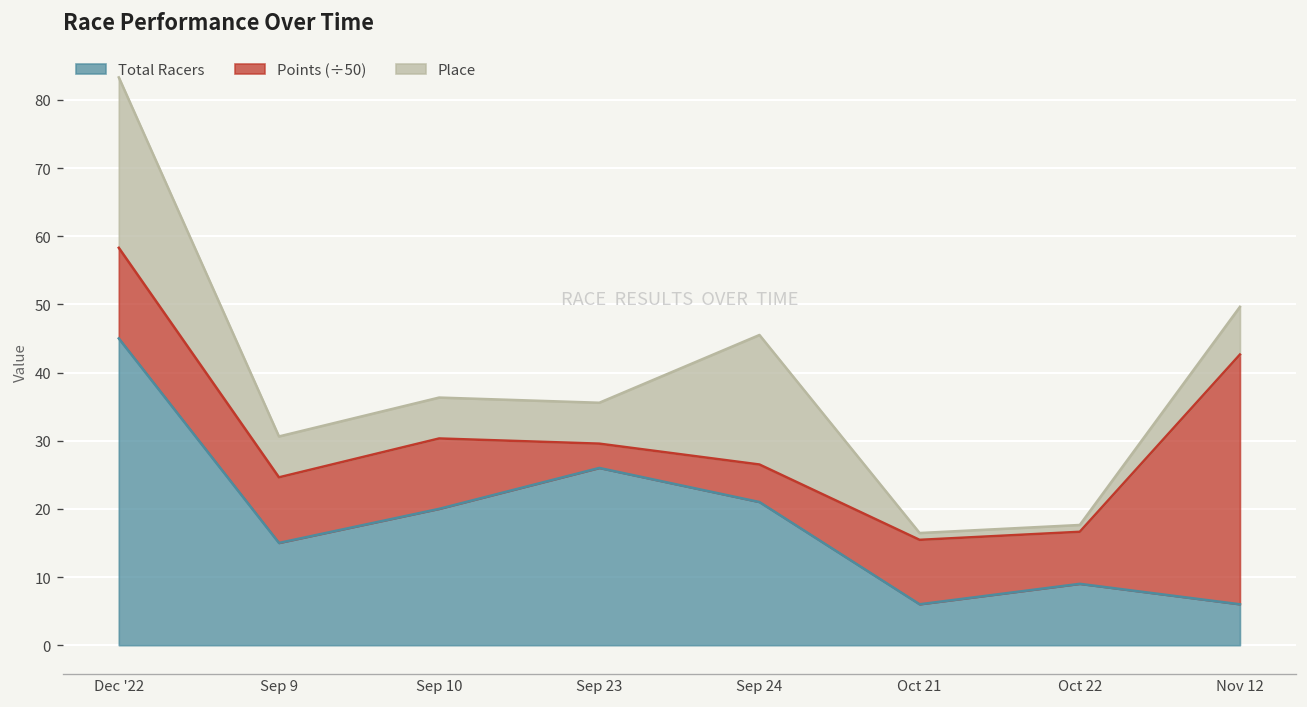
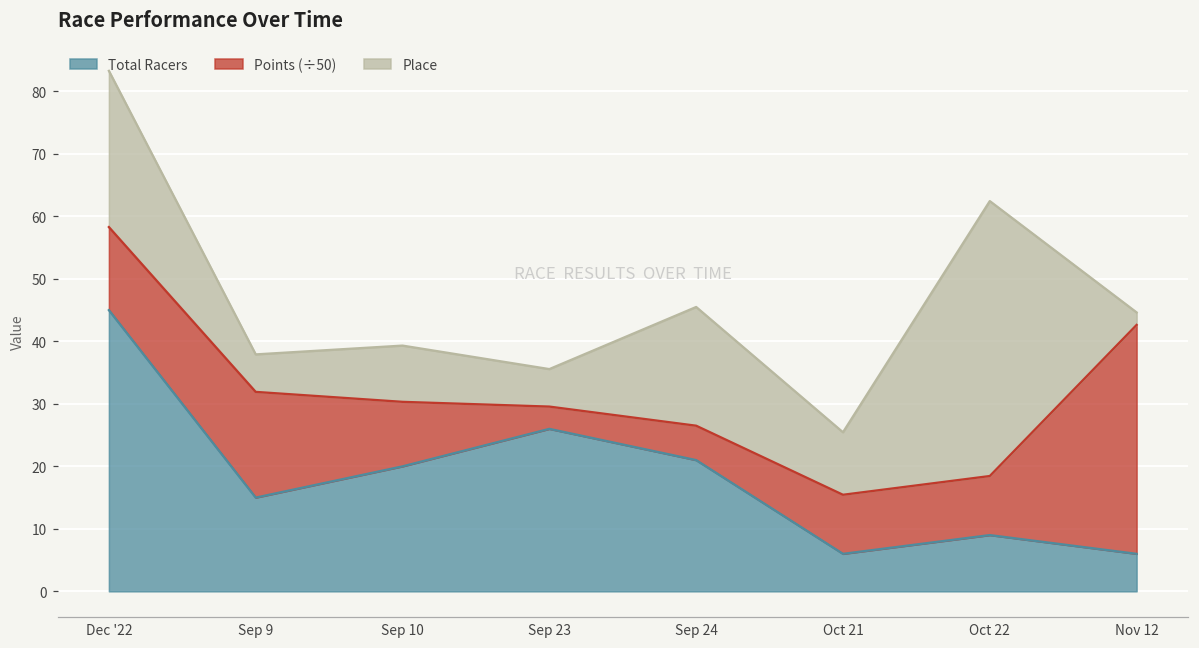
  {
    "Total Racers": {
      "Dec '22": 45,
      "Sep 9": 15,
      "Sep 10": 20,
      "Sep 23": 26,
      "Sep 24": 21,
      "Oct 21": 6,
      "Oct 22": 9,
      "Nov 12": 6
    },
    "Points (÷50)": {
      "Dec '22": 13,
-     "Sep 9": 10,
+     "Sep 9": 17,
      "Sep 10": 10,
      "Sep 23": 4,
      "Sep 24": 6,
      "Oct 21": 9,
-     "Oct 22": 8,
+     "Oct 22": 9,
      "Nov 12": 37
    },
    "Place": {
      "Dec '22": 25,
      "Sep 9": 6,
-     "Sep 10": 6,
+     "Sep 10": 9,
      "Sep 23": 6,
      "Sep 24": 19,
-     "Oct 21": 1,
-     "Oct 22": 1,
-     "Nov 12": 7
+     "Oct 21": 10,
+     "Oct 22": 44,
+     "Nov 12": 2
    }
  }
